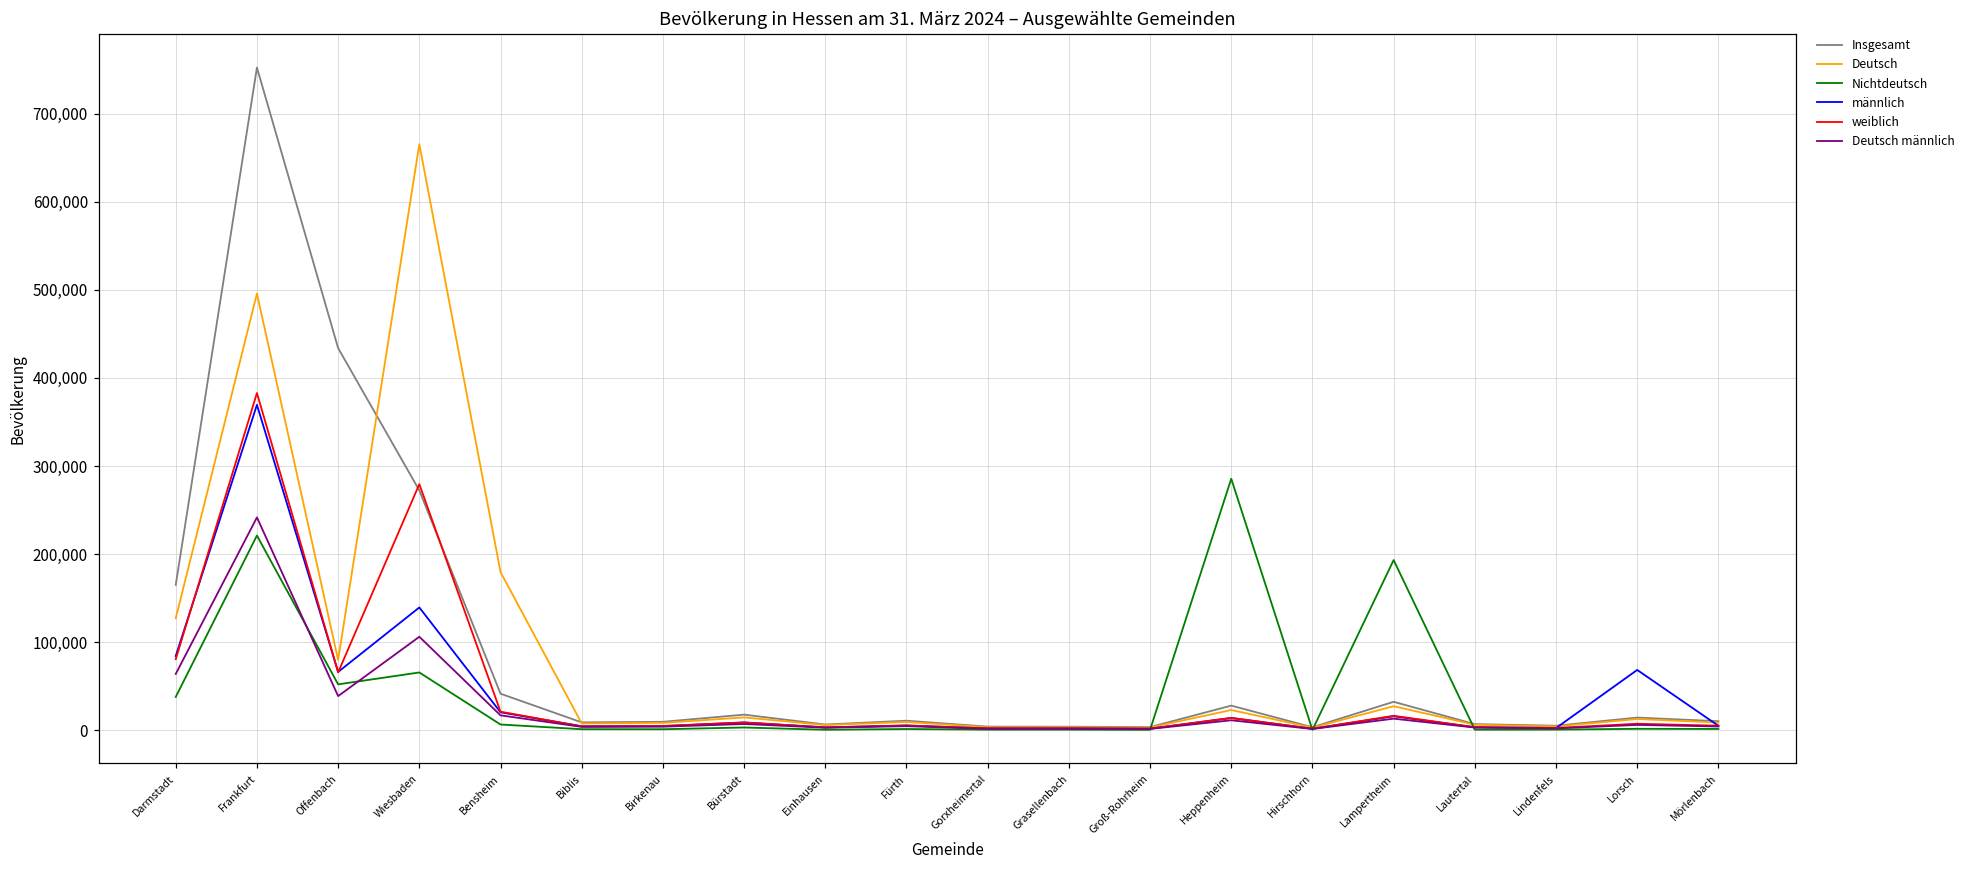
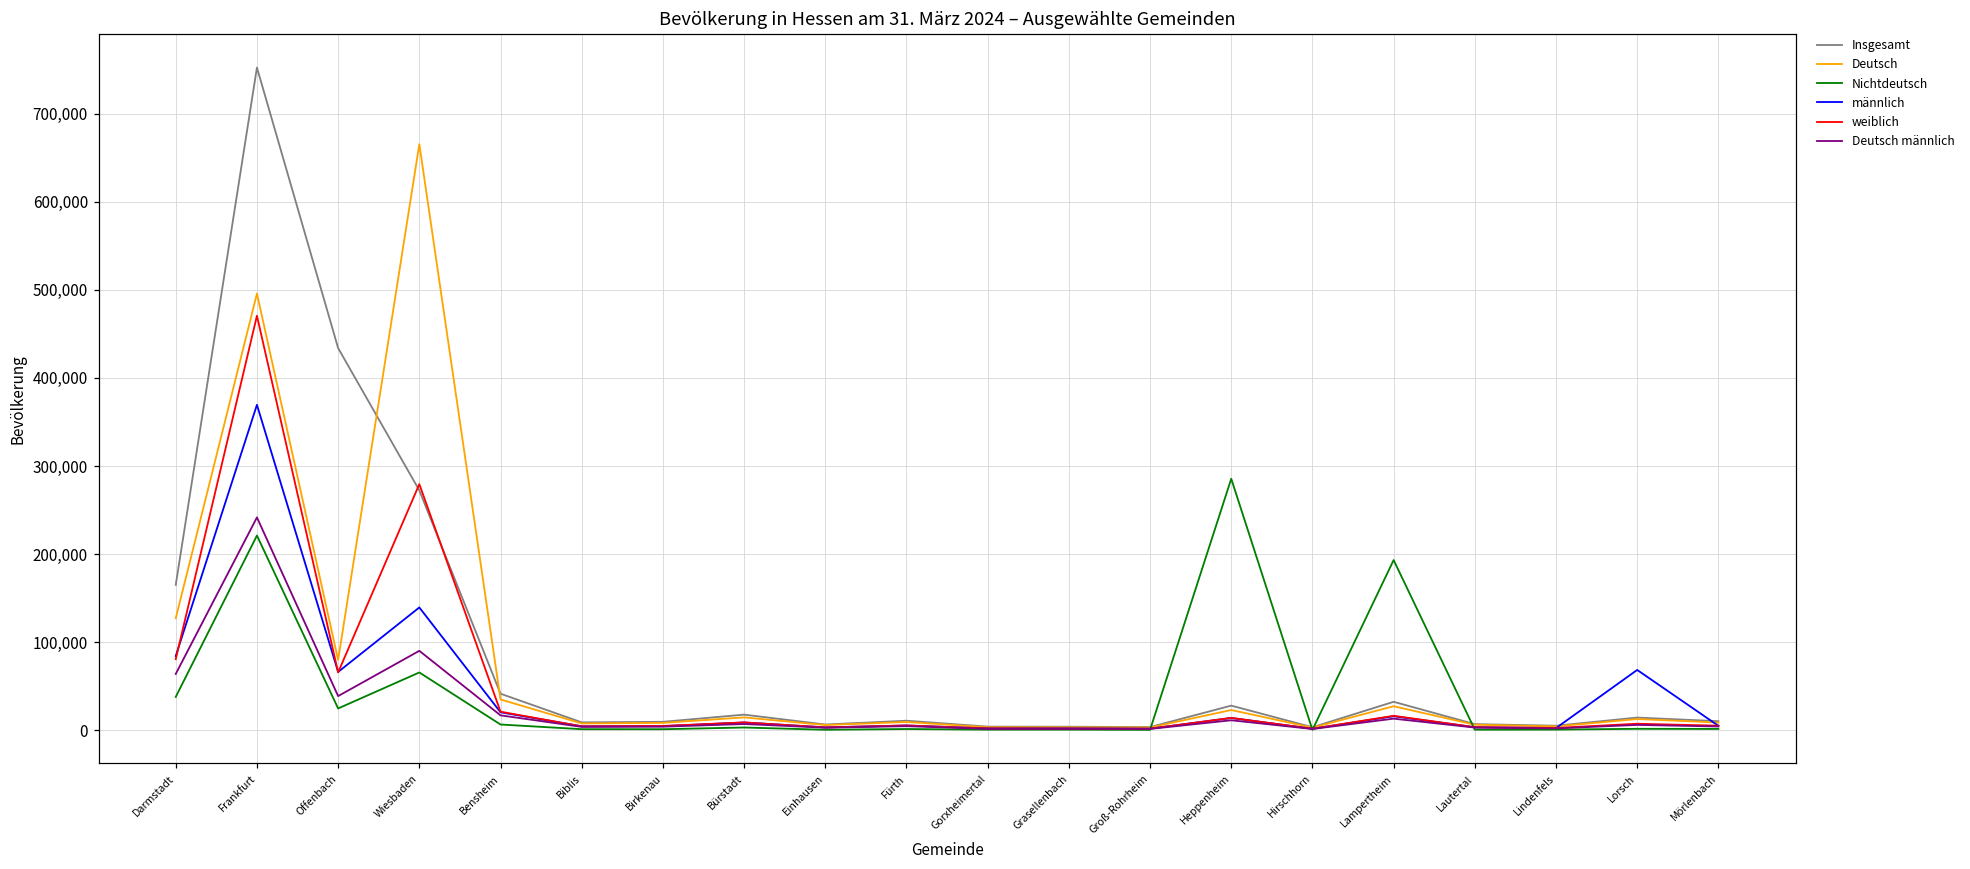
  {
    "Insgesamt": {
      "Darmstadt": "170,000",
      "Frankfurt": "750,000",
      "Offenbach": "430,000",
      "Wiesbaden": "270,000",
      "Bensheim": "40,000",
      "Heppenheim": "30,000",
      "Lampertheim": "30,000"
    },
    "Deutsch": {
      "Darmstadt": "130,000",
      "Frankfurt": "500,000",
      "Offenbach": "80,000",
      "Wiesbaden": "670,000",
-     "Bensheim": "180,000",
+     "Bensheim": "30,000",
      "Heppenheim": "20,000",
      "Lampertheim": "30,000"
    },
    "Nichtdeutsch": {
      "Darmstadt": "40,000",
      "Frankfurt": "220,000",
-     "Offenbach": "50,000",
+     "Offenbach": "20,000",
      "Wiesbaden": "70,000",
      "Bensheim": "10,000",
      "Bürstadt": "0",
      "Fürth": "0",
      "Heppenheim": "290,000",
      "Lampertheim": "190,000",
      "Lorsch": "0"
    },
    "männlich": {
      "Darmstadt": "80,000",
      "Frankfurt": "370,000",
      "Wiesbaden": "140,000",
      "Lorsch": "70,000"
    },
    "weiblich": {
      "Darmstadt": "80,000",
-     "Frankfurt": "380,000",
+     "Frankfurt": "470,000",
      "Wiesbaden": "280,000"
    },
    "Deutsch männlich": {
      "Darmstadt": "60,000",
      "Frankfurt": "240,000",
      "Offenbach": "40,000",
-     "Wiesbaden": "110,000",
+     "Wiesbaden": "90,000",
      "Bensheim": "20,000"
    }
  }
